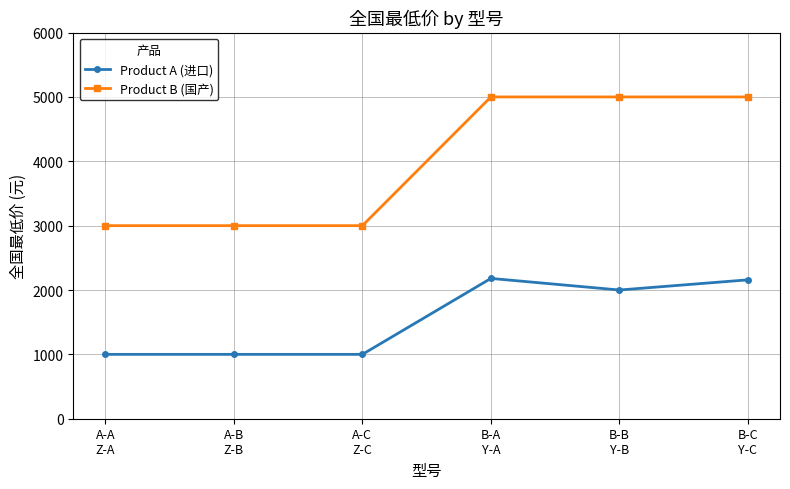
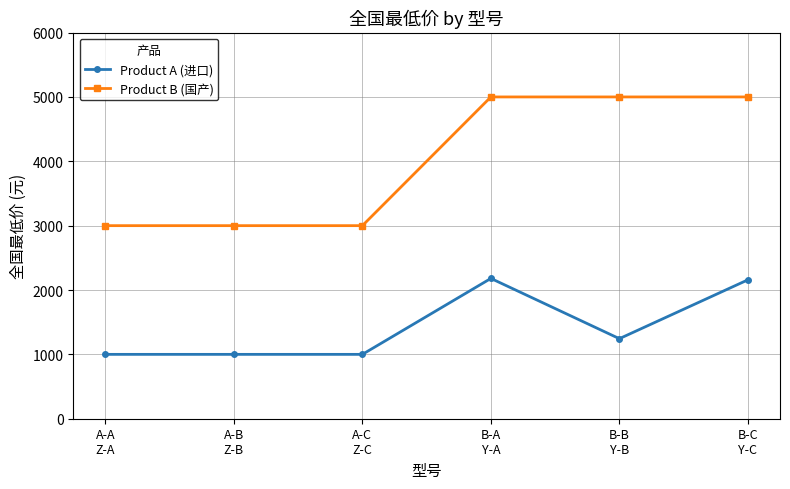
  {
    "Product A (进口)": {
      "A-A Z-A": 1000,
      "A-B Z-B": 1000,
      "A-C Z-C": 1000,
      "B-A Y-A": 2200,
-     "B-B Y-B": 2000,
+     "B-B Y-B": 1200,
      "B-C Y-C": 2200
    },
    "Product B (国产)": {
      "A-A Z-A": 3000,
      "A-B Z-B": 3000,
      "A-C Z-C": 3000,
      "B-A Y-A": 5000,
      "B-B Y-B": 5000,
      "B-C Y-C": 5000
    }
  }
